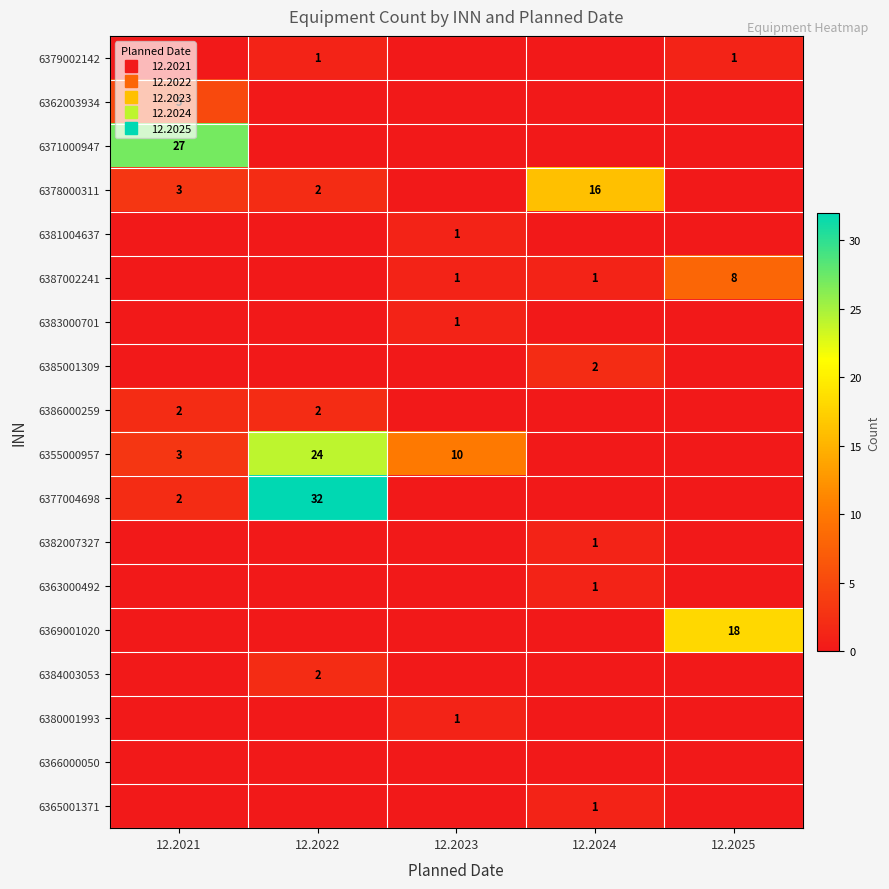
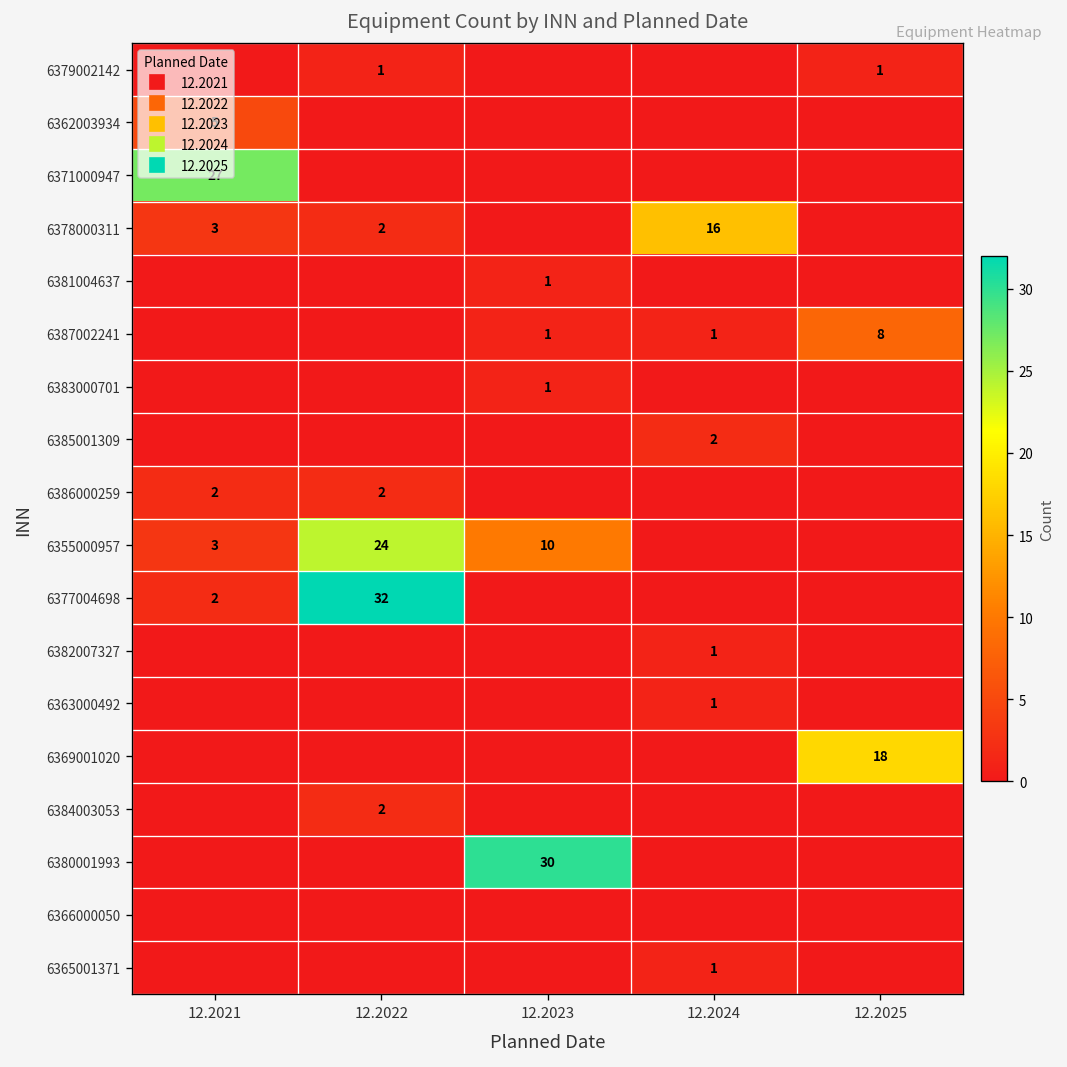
  {
    "6379002142": {
      "12.2022": 1,
      "12.2025": 1
    },
    "6371000947": {
      "12.2021": 27
    },
    "6378000311": {
      "12.2021": 3,
      "12.2022": 2,
      "12.2024": 16
    },
    "6381004637": {
      "12.2023": 1
    },
    "6387002241": {
      "12.2023": 1,
      "12.2024": 1,
      "12.2025": 8
    },
    "6383000701": {
      "12.2023": 1
    },
    "6385001309": {
      "12.2024": 2
    },
    "6386000259": {
      "12.2021": 2,
      "12.2022": 2
    },
    "6355000957": {
      "12.2021": 3,
      "12.2022": 24,
      "12.2023": 10
    },
    "6377004698": {
      "12.2021": 2,
      "12.2022": 32
    },
    "6382007327": {
      "12.2024": 1
    },
    "6363000492": {
      "12.2024": 1
    },
    "6369001020": {
      "12.2025": 18
    },
    "6384003053": {
      "12.2022": 2
    },
    "6380001993": {
-     "12.2023": 1
+     "12.2023": 30
    },
    "6365001371": {
      "12.2024": 1
    }
  }
